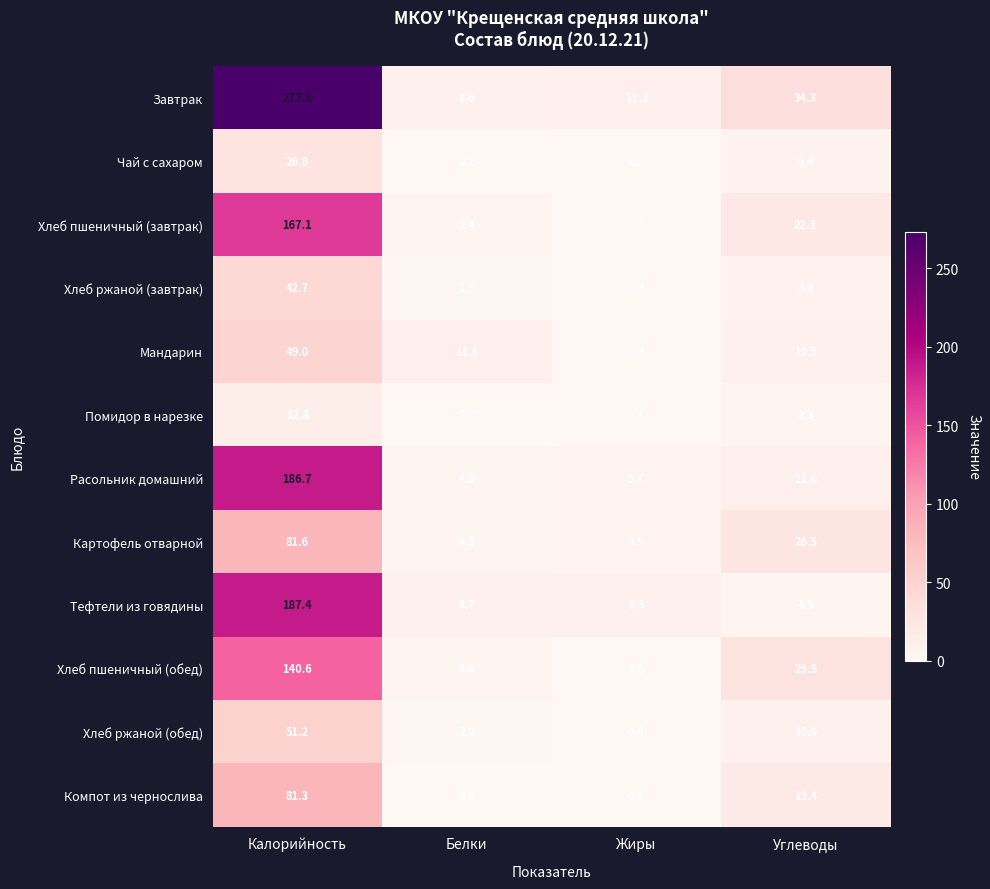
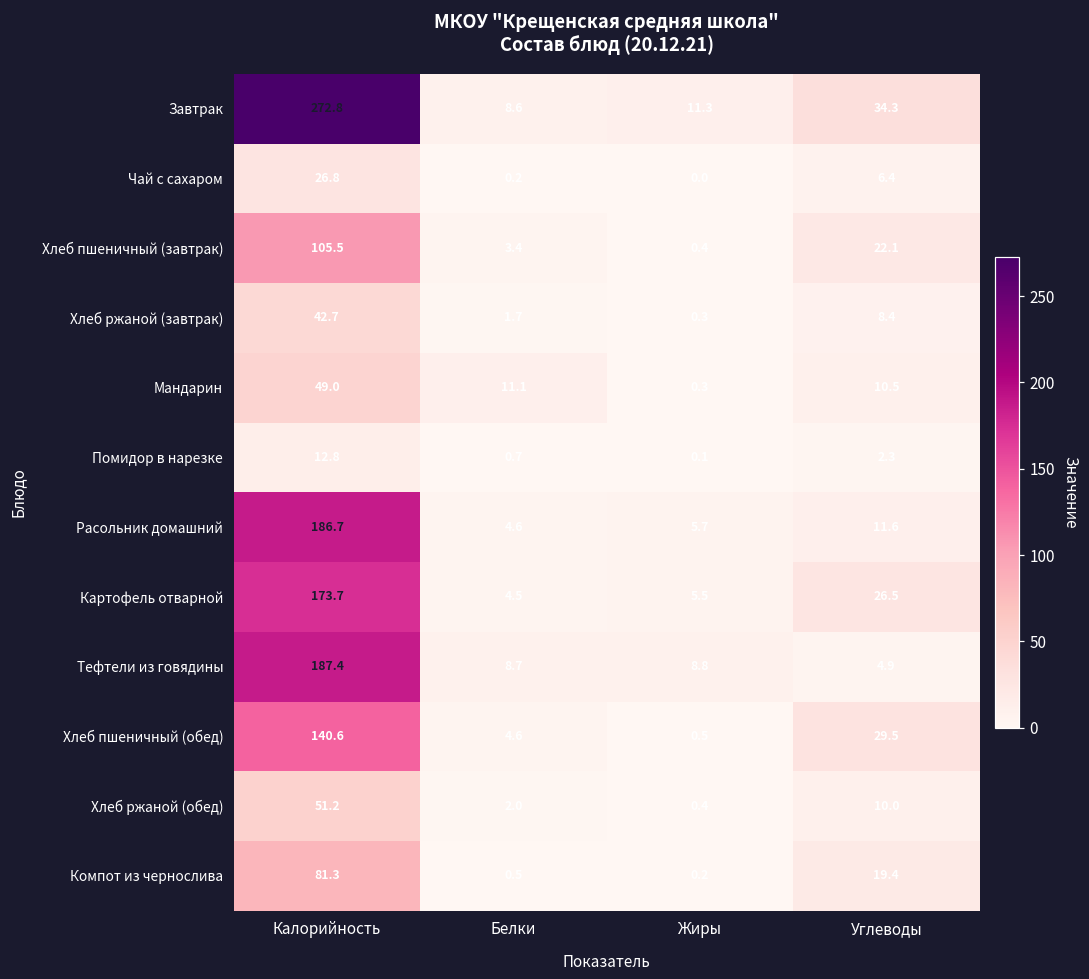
  {
    "Завтрак": {
      "Калорийность": 272.8
    },
    "Хлеб пшеничный (завтрак)": {
-     "Калорийность": 167.1
+     "Калорийность": 105.5
    },
    "Расольник домашний": {
      "Калорийность": 186.7
    },
    "Картофель отварной": {
-     "Калорийность": 81.6
+     "Калорийность": 173.7
    },
    "Тефтели из говядины": {
      "Калорийность": 187.4
    },
    "Хлеб пшеничный (обед)": {
      "Калорийность": 140.6
    },
    "Хлеб ржаной (обед)": {
      "Калорийность": 51.2
    },
    "Компот из чернослива": {
      "Калорийность": 81.3
    }
  }
